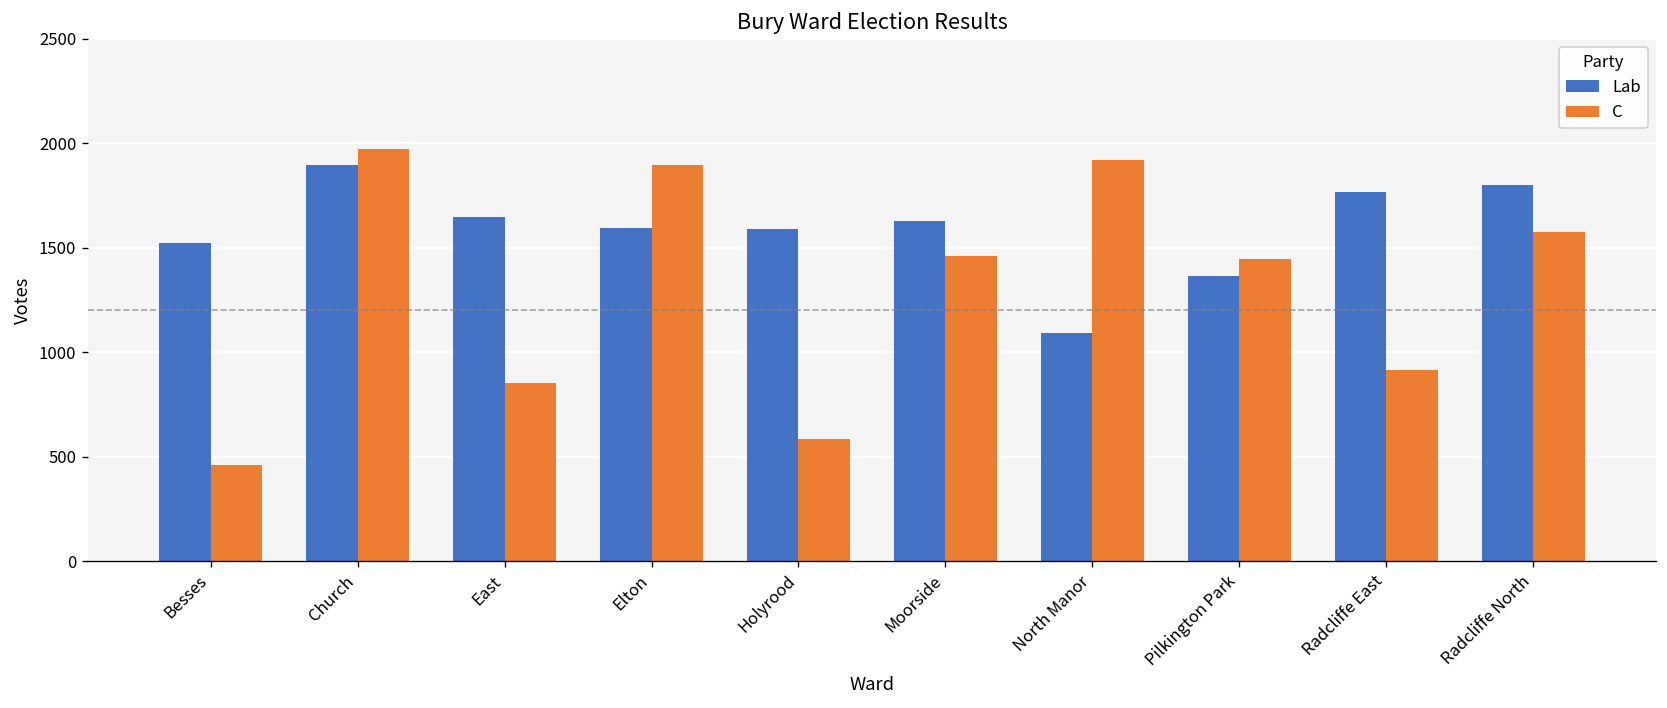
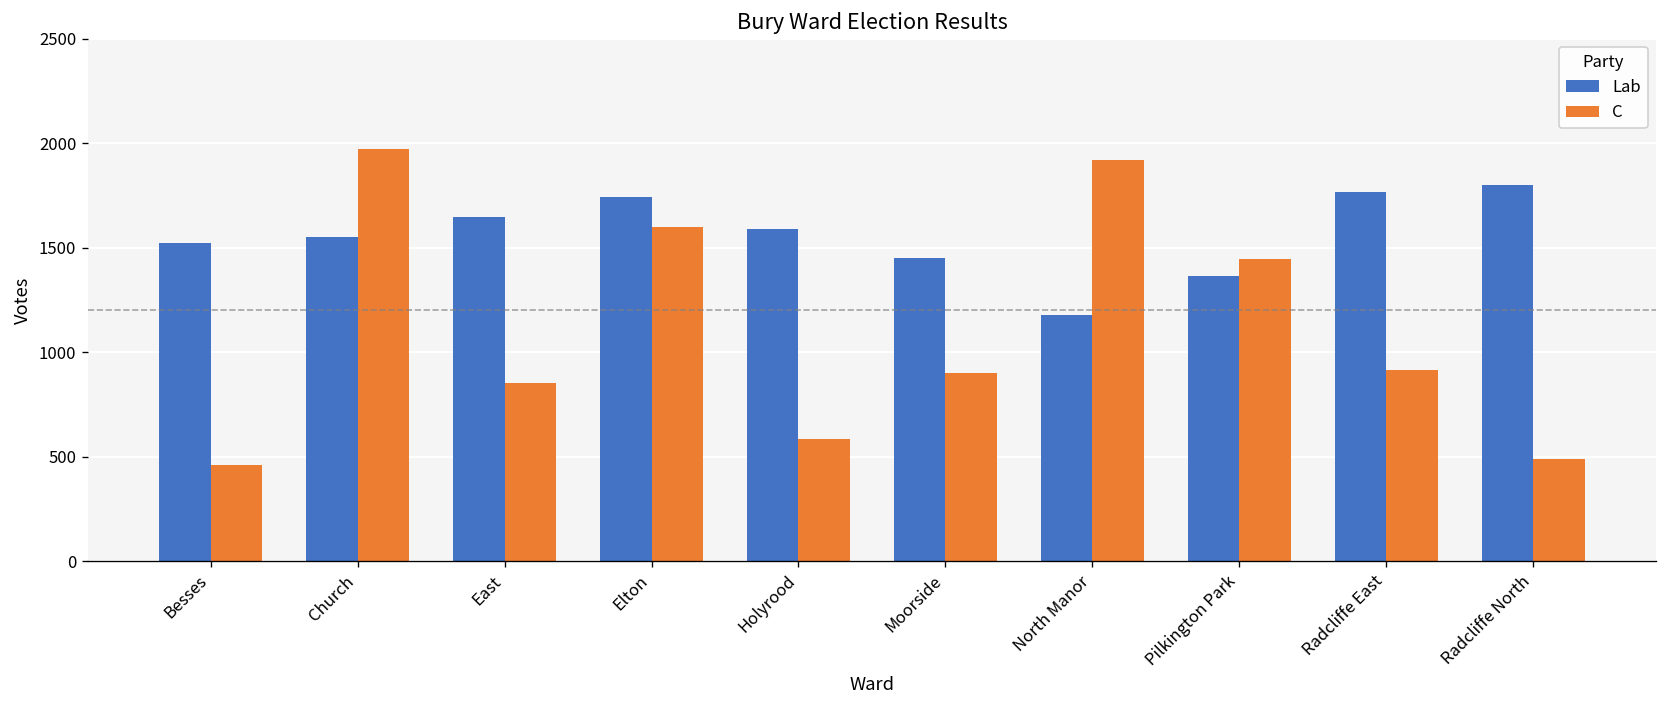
  {
    "Lab": {
      "Besses": 1520,
-     "Church": 1900,
+     "Church": 1550,
      "East": 1650,
-     "Elton": 1600,
+     "Elton": 1740,
      "Holyrood": 1590,
-     "Moorside": 1630,
-     "North Manor": 1090,
+     "Moorside": 1450,
+     "North Manor": 1180,
      "Pilkington Park": 1370,
      "Radcliffe East": 1770,
      "Radcliffe North": 1800
    },
    "C": {
      "Besses": 460,
      "Church": 1980,
      "East": 850,
-     "Elton": 1900,
+     "Elton": 1600,
      "Holyrood": 580,
-     "Moorside": 1460,
+     "Moorside": 900,
      "North Manor": 1920,
      "Pilkington Park": 1450,
      "Radcliffe East": 910,
-     "Radcliffe North": 1580
+     "Radcliffe North": 490
    }
  }
